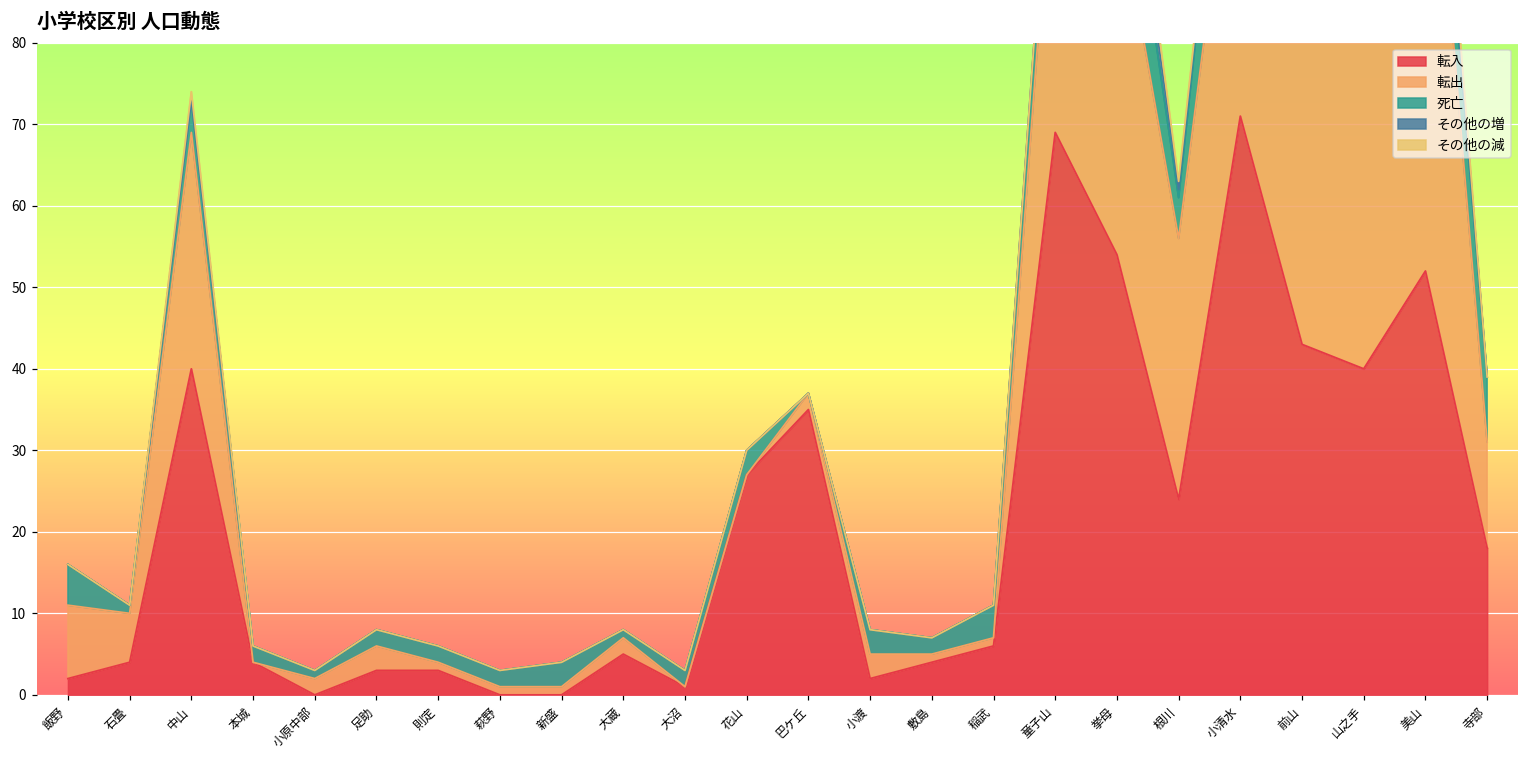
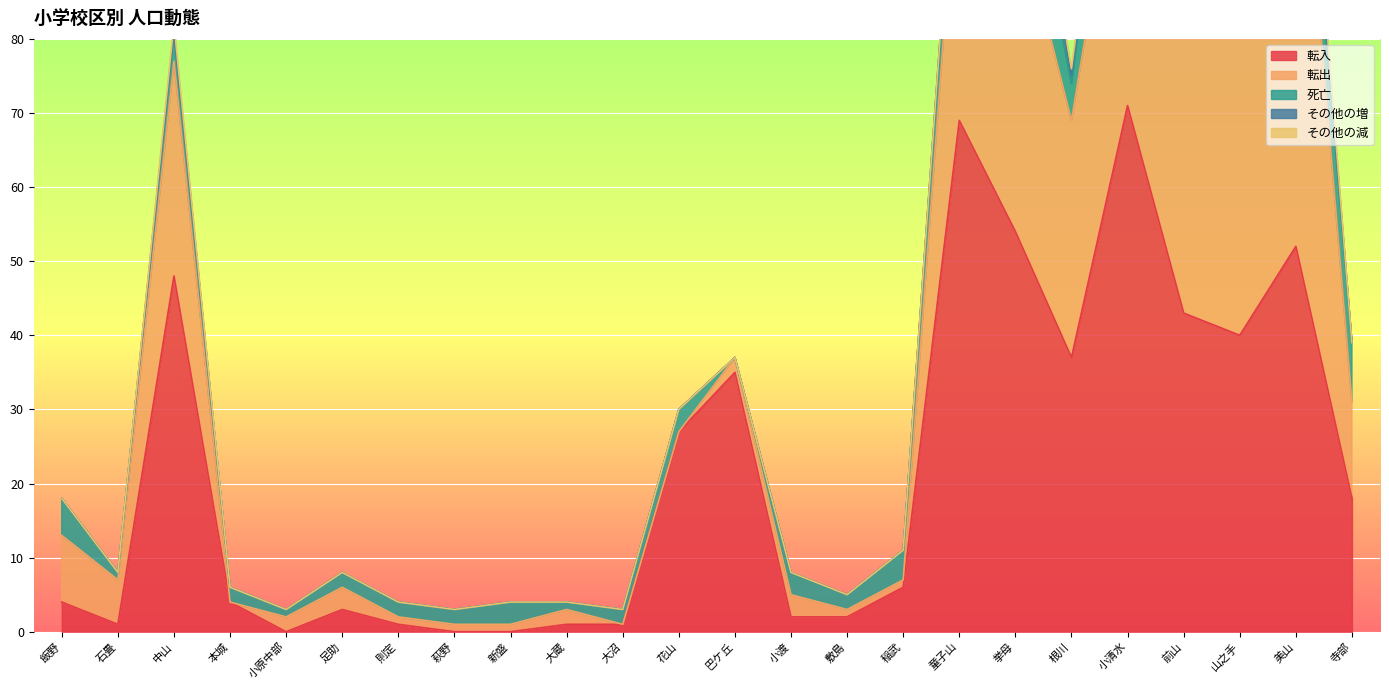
  {
    "転入": {
-     "飯野": 2,
-     "石畳": 4,
-     "中山": 40,
+     "飯野": 4,
+     "石畳": 1,
+     "中山": 48,
      "小原中部": 0,
      "足助": 3,
-     "則定": 3,
+     "則定": 1,
      "萩野": 0,
      "新盛": 0,
-     "大蔵": 5,
+     "大蔵": 1,
      "巴ケ丘": 35,
      "小渡": 2,
-     "敷島": 4,
+     "敷島": 2,
      "稲武": 6,
      "童子山": 69,
      "挙母": 54,
-     "根川": 24,
+     "根川": 37,
      "小清水": 71,
      "前山": 43,
      "山之手": 40,
      "美山": 52,
      "寺部": 18
    }
  }
